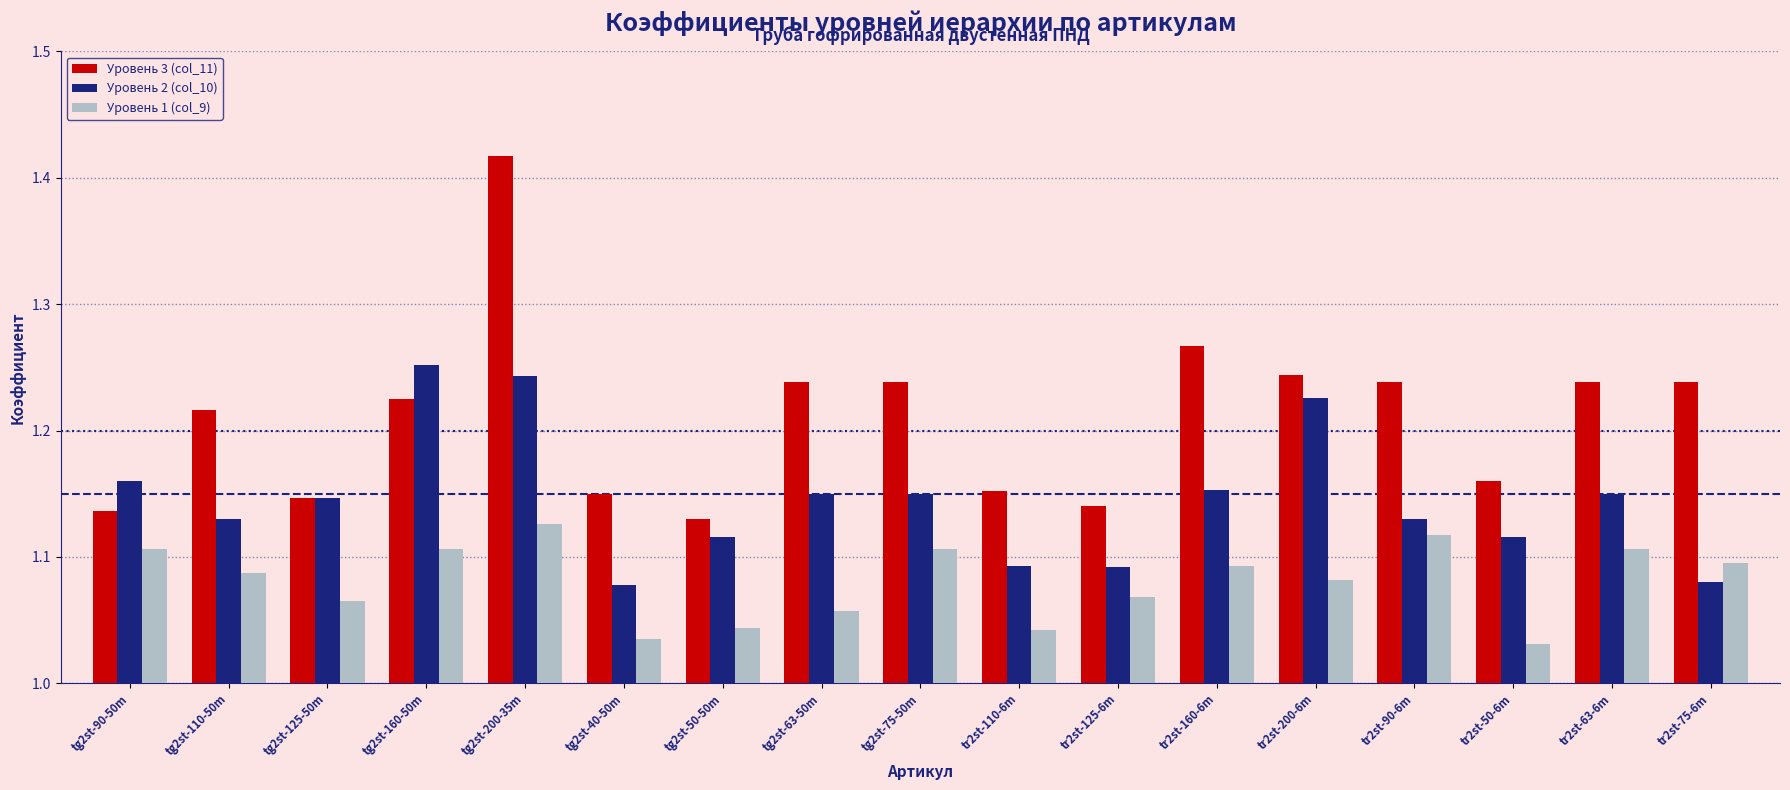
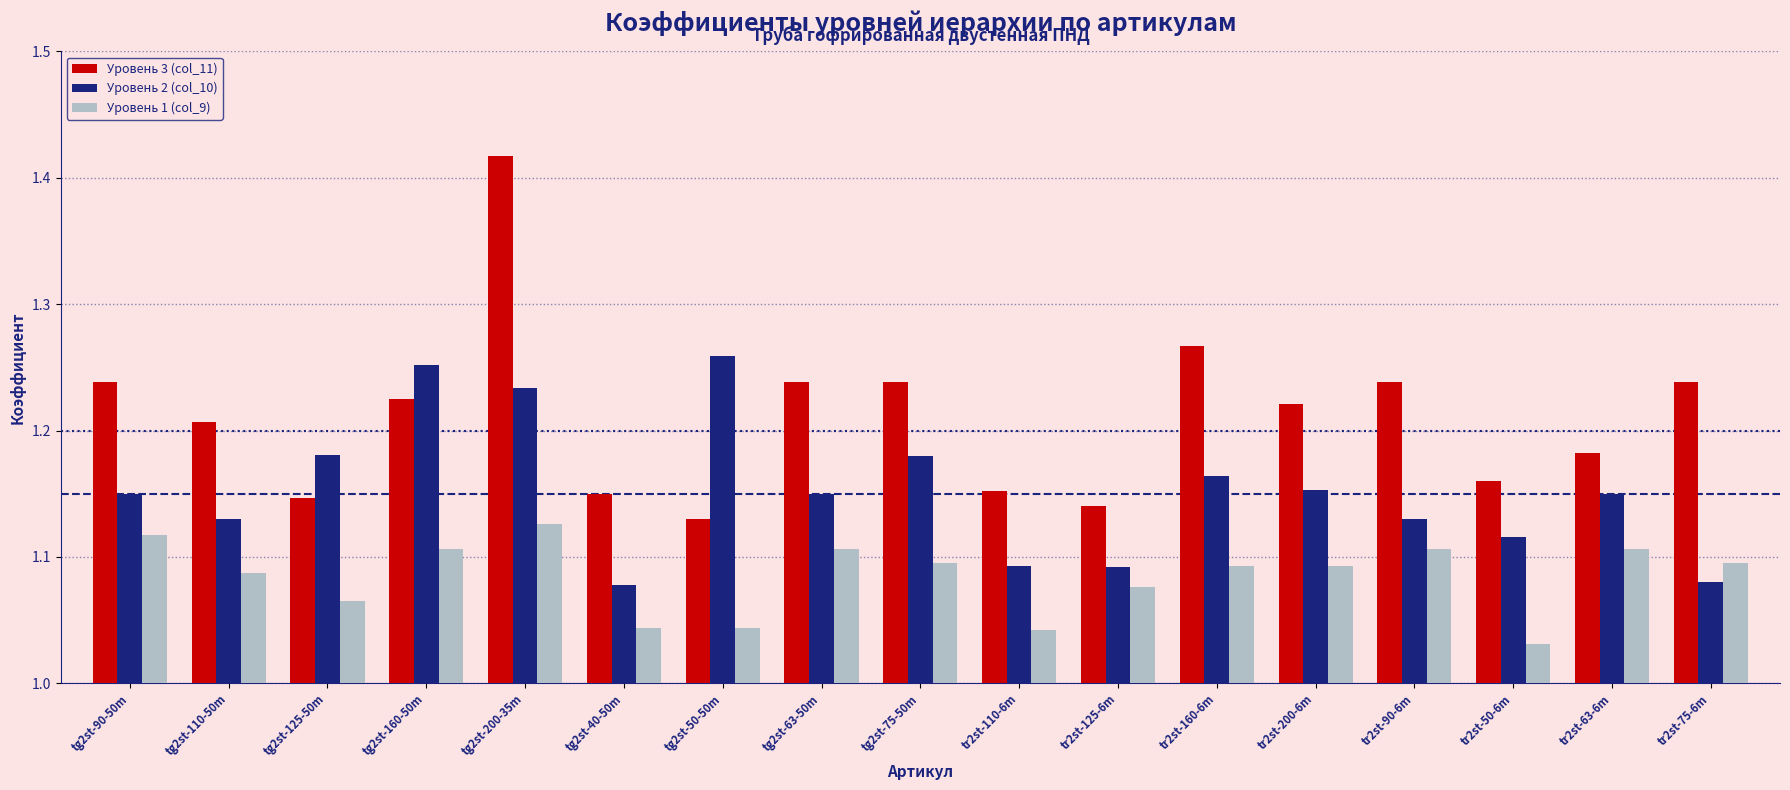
  {
    "Уровень 3 (col_11)": {
-     "tg2st-90-50m": 1.136,
-     "tg2st-110-50m": 1.216,
+     "tg2st-90-50m": 1.238,
+     "tg2st-110-50m": 1.207,
      "tg2st-125-50m": 1.147,
      "tg2st-160-50m": 1.225,
      "tg2st-200-35m": 1.417,
      "tg2st-40-50m": 1.150,
      "tg2st-50-50m": 1.130,
      "tg2st-63-50m": 1.238,
      "tg2st-75-50m": 1.238,
      "tr2st-110-6m": 1.152,
      "tr2st-125-6m": 1.140,
      "tr2st-160-6m": 1.267,
-     "tr2st-200-6m": 1.244,
+     "tr2st-200-6m": 1.221,
      "tr2st-90-6m": 1.238,
      "tr2st-50-6m": 1.160,
-     "tr2st-63-6m": 1.238,
+     "tr2st-63-6m": 1.182,
      "tr2st-75-6m": 1.238
    },
    "Уровень 2 (col_10)": {
-     "tg2st-90-50m": 1.16,
+     "tg2st-90-50m": 1.15,
      "tg2st-110-50m": 1.130,
-     "tg2st-125-50m": 1.147,
+     "tg2st-125-50m": 1.181,
      "tg2st-160-50m": 1.252,
-     "tg2st-200-35m": 1.243,
+     "tg2st-200-35m": 1.234,
      "tg2st-40-50m": 1.078,
-     "tg2st-50-50m": 1.116,
+     "tg2st-50-50m": 1.259,
      "tg2st-63-50m": 1.150,
-     "tg2st-75-50m": 1.15,
+     "tg2st-75-50m": 1.18,
      "tr2st-110-6m": 1.093,
      "tr2st-125-6m": 1.092,
-     "tr2st-160-6m": 1.153,
-     "tr2st-200-6m": 1.226,
+     "tr2st-160-6m": 1.164,
+     "tr2st-200-6m": 1.153,
      "tr2st-90-6m": 1.130,
      "tr2st-50-6m": 1.116,
      "tr2st-63-6m": 1.150,
      "tr2st-75-6m": 1.080
    },
    "Уровень 1 (col_9)": {
-     "tg2st-90-50m": 1.106,
+     "tg2st-90-50m": 1.117,
      "tg2st-110-50m": 1.087,
      "tg2st-125-50m": 1.065,
      "tg2st-160-50m": 1.106,
      "tg2st-200-35m": 1.126,
-     "tg2st-40-50m": 1.035,
+     "tg2st-40-50m": 1.044,
      "tg2st-50-50m": 1.044,
-     "tg2st-63-50m": 1.057,
-     "tg2st-75-50m": 1.106,
+     "tg2st-63-50m": 1.106,
+     "tg2st-75-50m": 1.095,
      "tr2st-110-6m": 1.042,
-     "tr2st-125-6m": 1.068,
+     "tr2st-125-6m": 1.076,
      "tr2st-160-6m": 1.093,
-     "tr2st-200-6m": 1.082,
-     "tr2st-90-6m": 1.117,
+     "tr2st-200-6m": 1.093,
+     "tr2st-90-6m": 1.106,
      "tr2st-50-6m": 1.031,
      "tr2st-63-6m": 1.106,
      "tr2st-75-6m": 1.095
    }
  }
